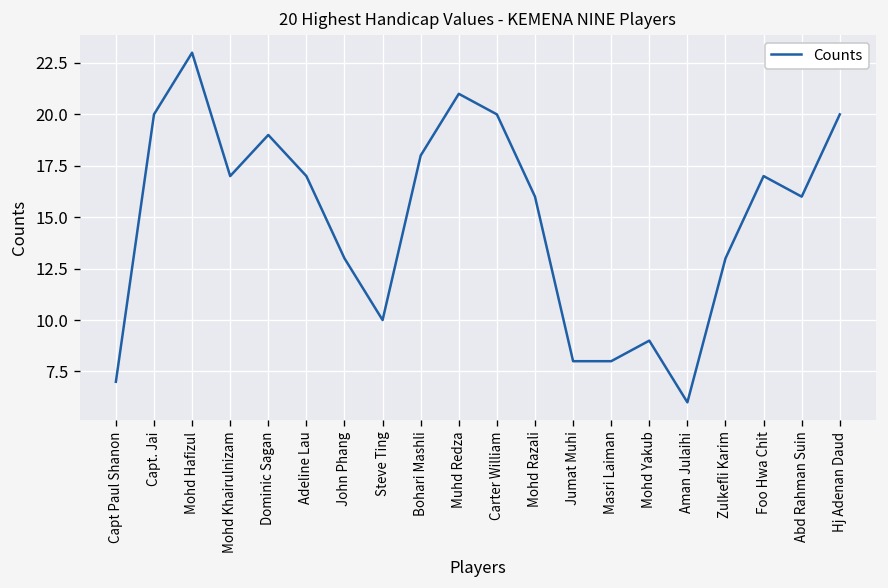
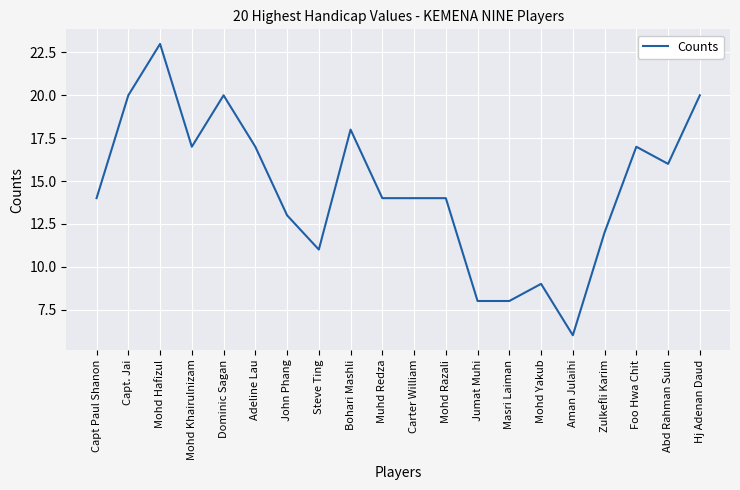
  {
-   "Capt Paul Shanon": 7,
+   "Capt Paul Shanon": 14,
    "Capt. Jai": 20,
    "Mohd Hafizul": 23,
    "Mohd Khairulnizam": 17,
-   "Dominic Sagan": 19,
+   "Dominic Sagan": 20,
    "Adeline Lau": 17,
    "John Phang": 13,
-   "Steve Ting": 10,
+   "Steve Ting": 11,
    "Bohari Mashli": 18,
-   "Muhd Redza": 21,
-   "Carter William": 20,
-   "Mohd Razali": 16,
+   "Muhd Redza": 14,
+   "Carter William": 14,
+   "Mohd Razali": 14,
    "Jumat Muhi": 8,
    "Masri Laiman": 8,
    "Mohd Yakub": 9,
    "Aman Julaihi": 6,
-   "Zulkefli Karim": 13,
+   "Zulkefli Karim": 12,
    "Foo Hwa Chit": 17,
    "Abd Rahman Suin": 16,
    "Hj Adenan Daud": 20
  }
